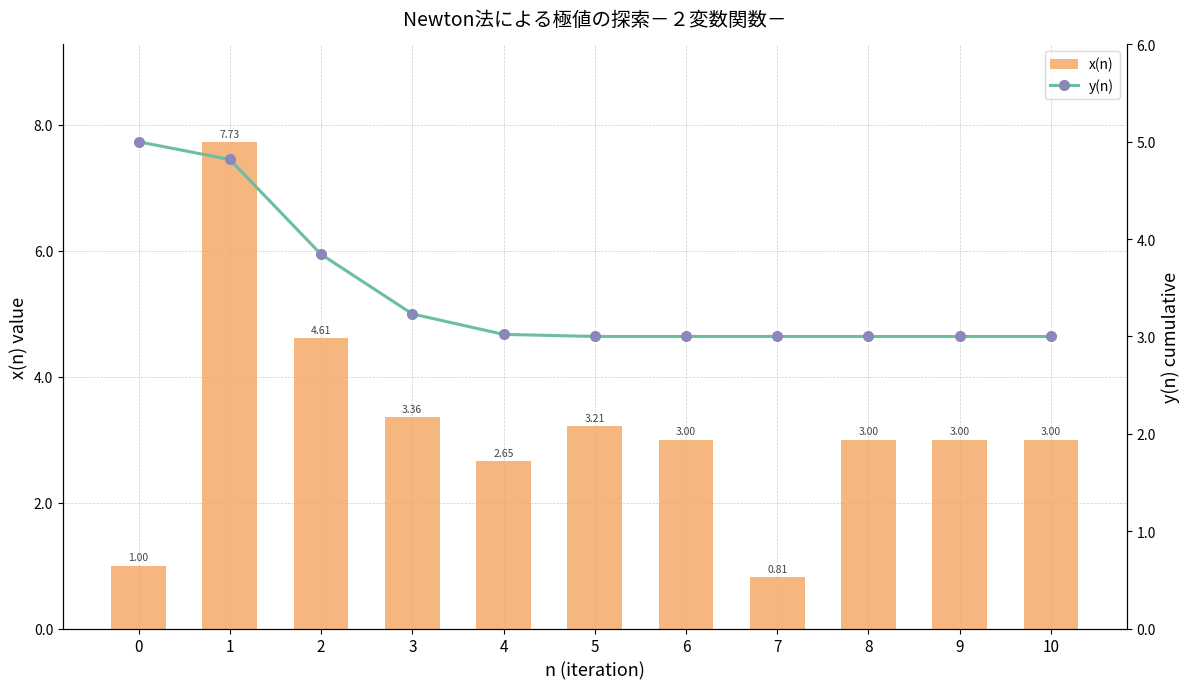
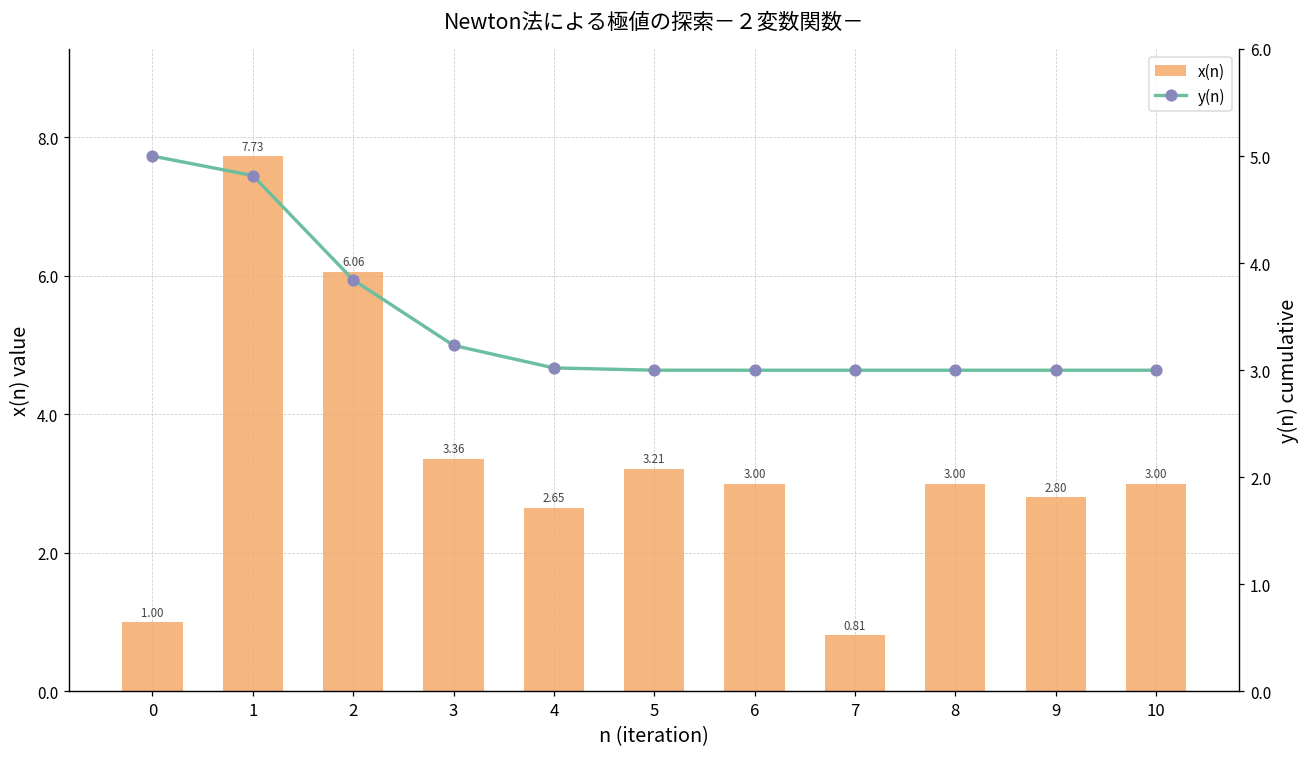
  {
    "x(n)": {
      "0": 1.00,
      "1": 7.73,
-     "2": 4.61,
+     "2": 6.06,
      "3": 3.36,
      "4": 2.65,
      "5": 3.21,
      "6": 3.00,
      "7": 0.81,
      "8": 3.00,
-     "9": 3.00,
+     "9": 2.80,
      "10": 3.00
    }
  }
